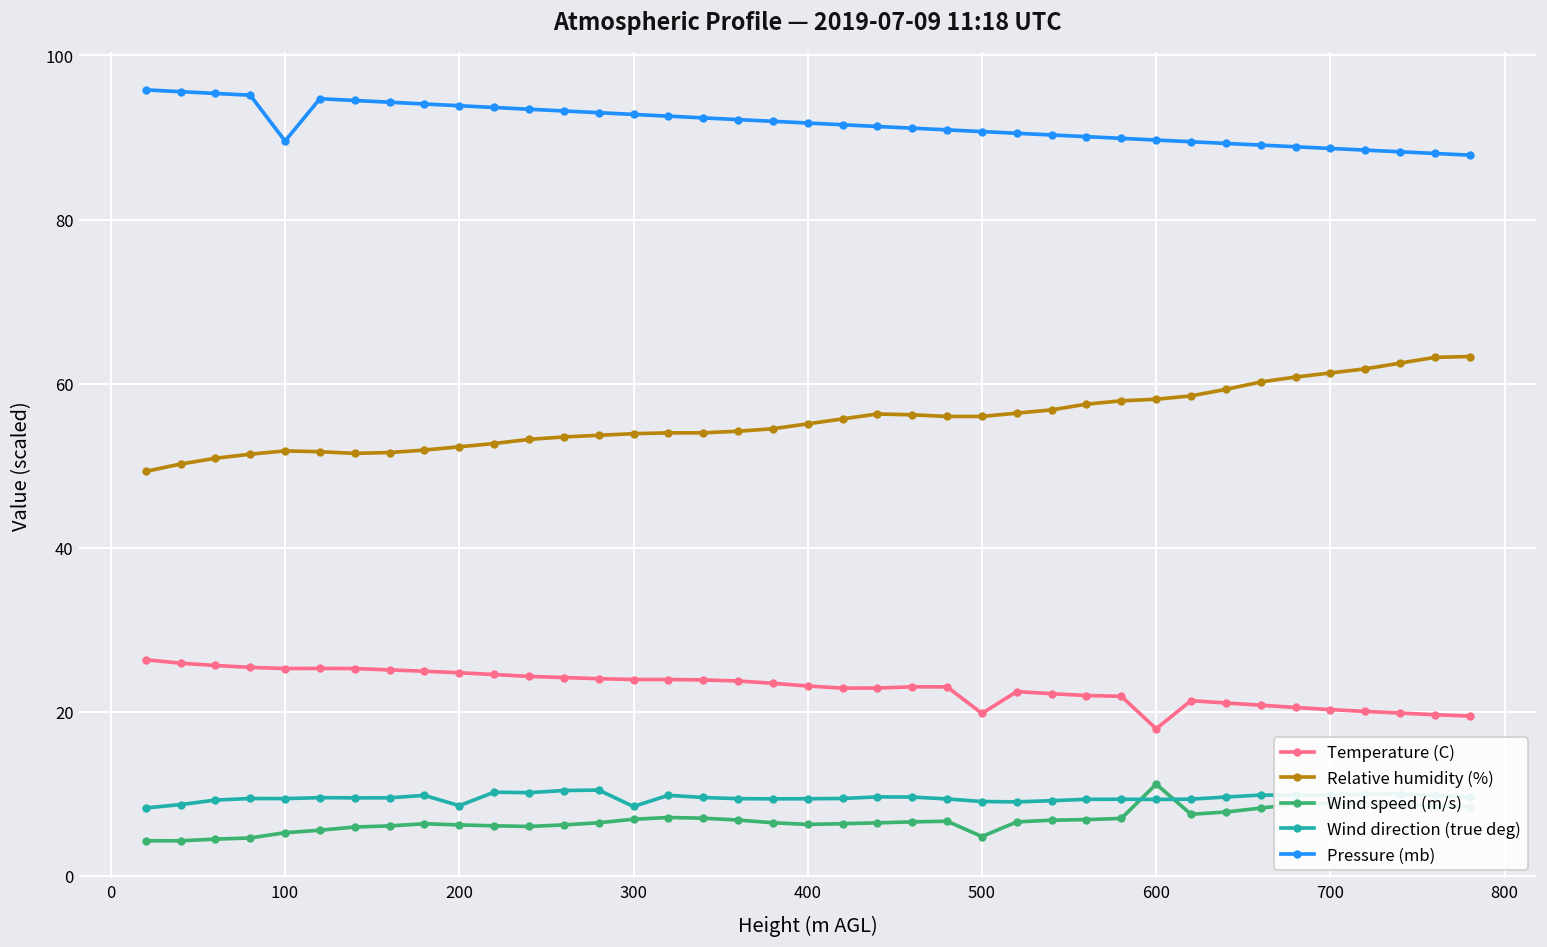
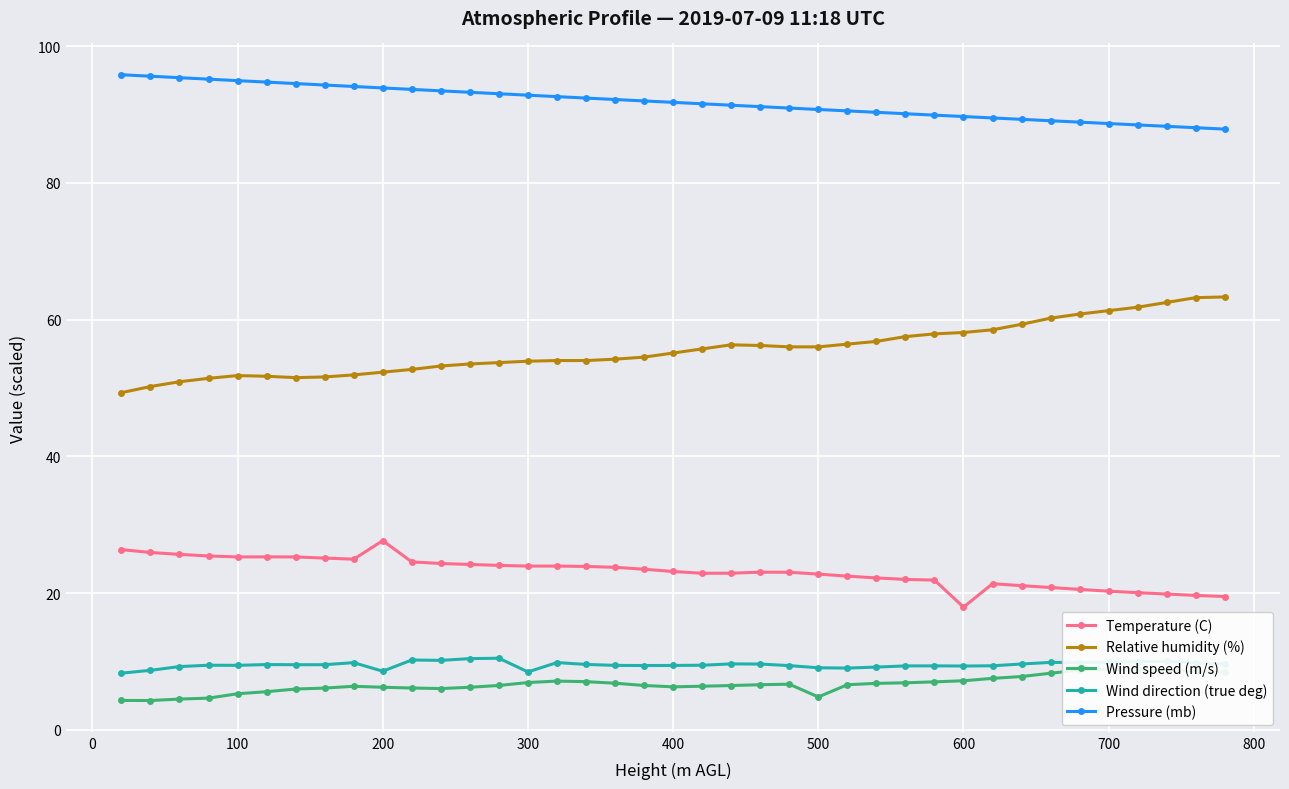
  {
    "Temperature (C)": {
      "100": 25,
-     "200": 25,
+     "200": 28,
      "300": 24,
      "400": 23,
-     "500": 20,
+     "500": 23,
      "600": 18,
      "700": 20
    },
    "Relative humidity (%)": {
      "100": 52,
      "200": 52,
      "300": 54,
      "400": 55,
      "500": 56,
      "600": 58,
      "700": 61
    },
    "Wind speed (m/s)": {
      "100": 5,
      "200": 6,
      "300": 7,
      "400": 6,
      "500": 5,
-     "600": 11
+     "600": 7
    },
    "Wind direction (true deg)": {
      "100": 9,
      "200": 9,
      "300": 8,
      "400": 9,
      "500": 9,
      "600": 9
    },
    "Pressure (mb)": {
-     "100": 90,
+     "100": 95,
      "200": 94,
      "300": 93,
      "400": 92,
      "500": 91,
      "600": 90,
      "700": 89
    }
  }
